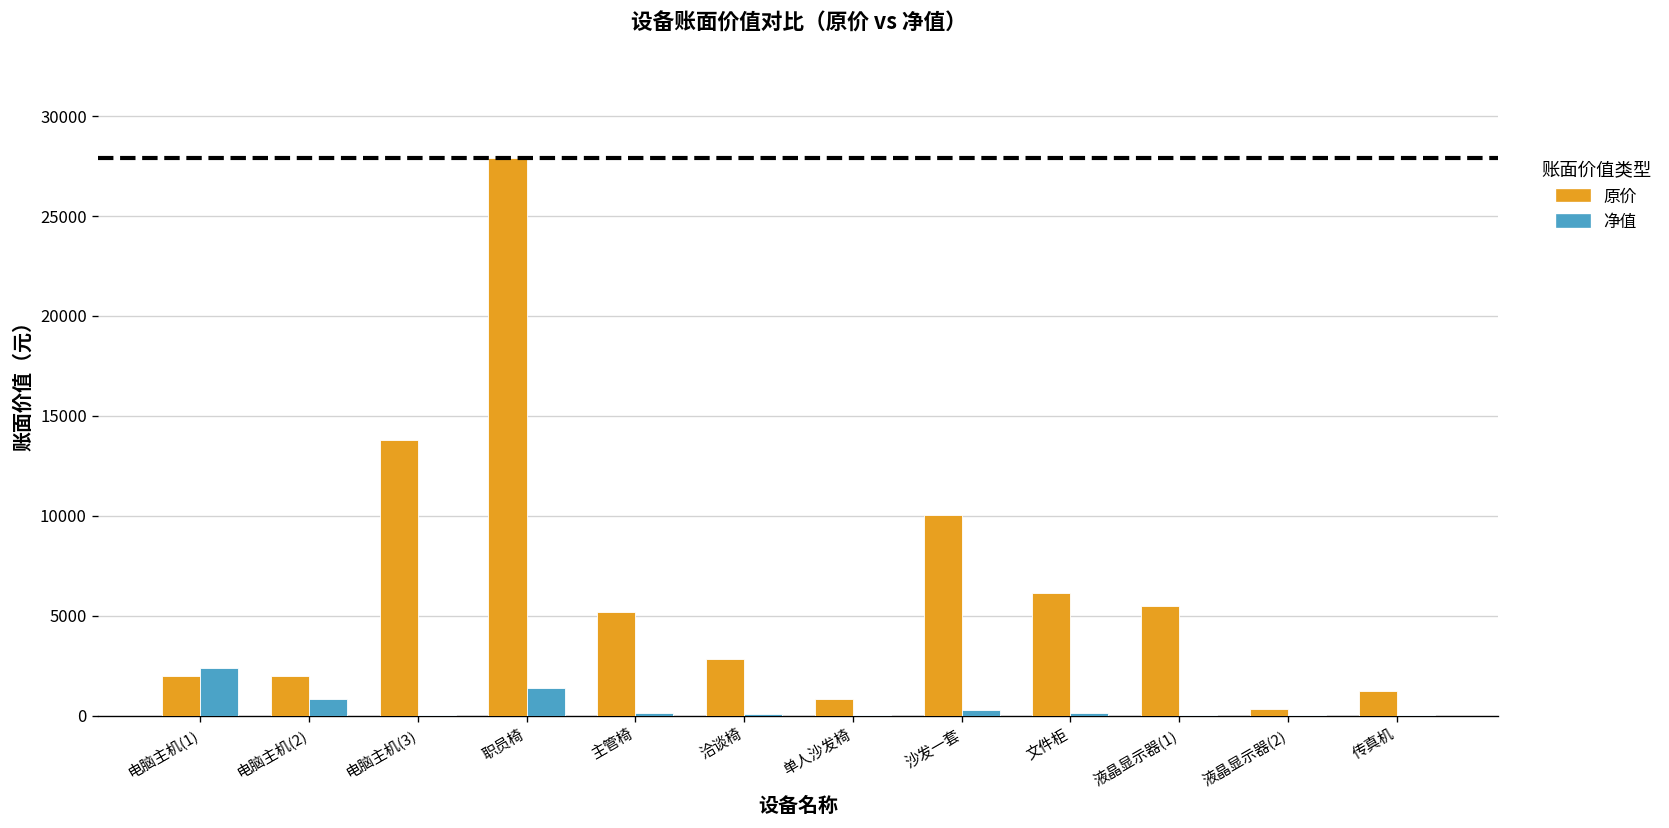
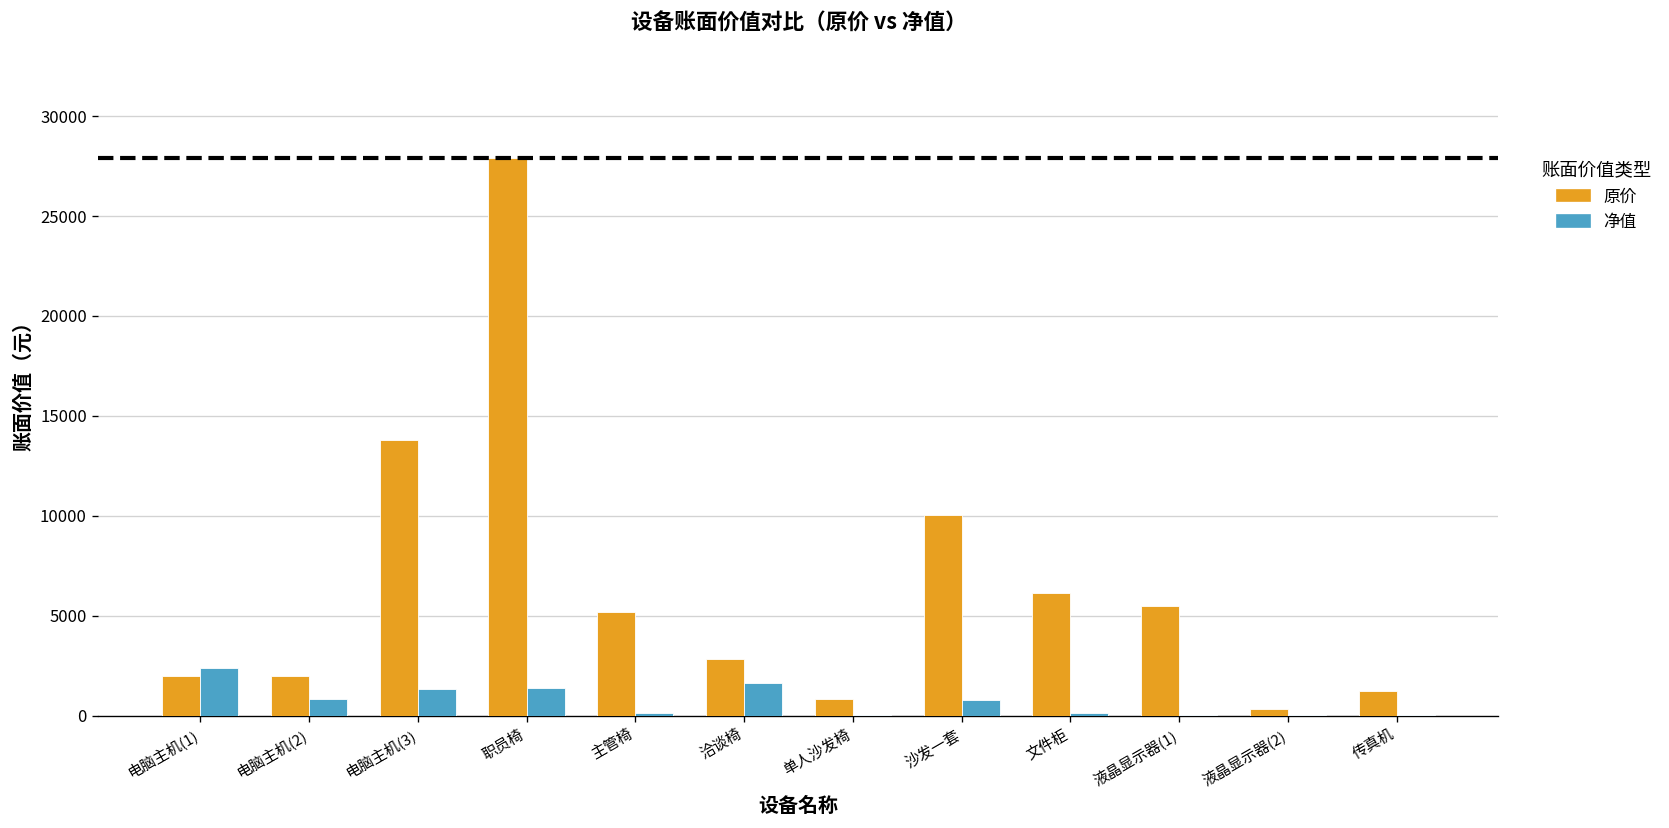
  {
    "原价": {
      "电脑主机(1)": 2000,
      "电脑主机(2)": 2000,
      "电脑主机(3)": 13800,
      "职员椅": 27900,
      "主管椅": 5200,
      "洽谈椅": 2800,
      "单人沙发椅": 800,
      "沙发一套": 10100,
      "文件柜": 6100,
      "液晶显示器(1)": 5500,
      "液晶显示器(2)": 300,
      "传真机": 1200
    },
    "净值": {
      "电脑主机(1)": 2400,
      "电脑主机(2)": 800,
-     "电脑主机(3)": 100,
+     "电脑主机(3)": 1400,
      "职员椅": 1400,
      "主管椅": 200,
-     "洽谈椅": 100,
-     "沙发一套": 300
+     "洽谈椅": 1600,
+     "沙发一套": 800
    }
  }
